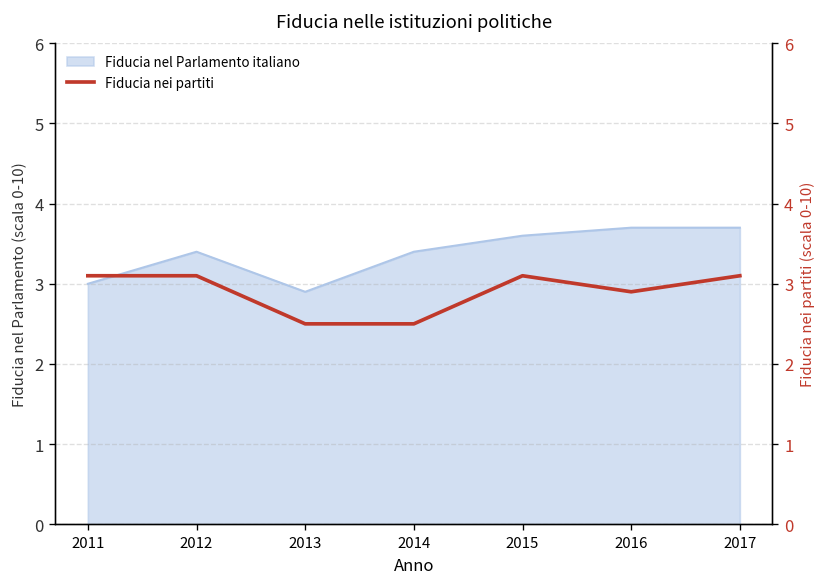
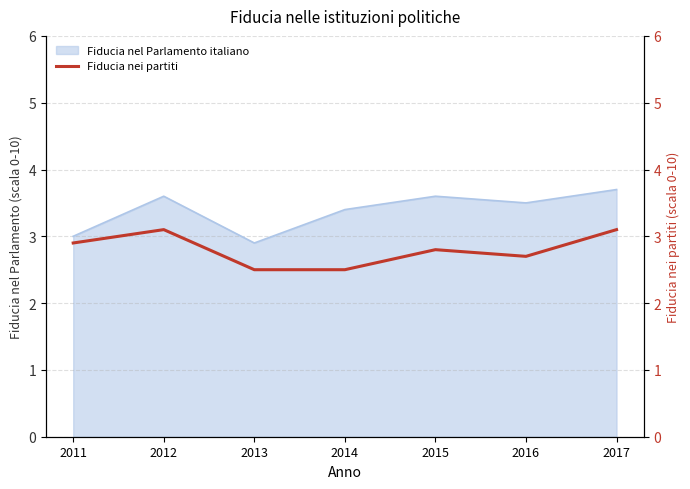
  {
    "Fiducia nel Parlamento italiano": {
      "2011": 3.0,
-     "2012": 3.4,
+     "2012": 3.6,
      "2013": 2.9,
      "2014": 3.4,
      "2015": 3.6,
-     "2016": 3.7,
+     "2016": 3.5,
      "2017": 3.7
    },
    "Fiducia nei partiti": {
-     "2011": 3.1,
+     "2011": 2.9,
      "2012": 3.1,
      "2013": 2.5,
      "2014": 2.5,
-     "2015": 3.1,
-     "2016": 2.9,
+     "2015": 2.8,
+     "2016": 2.7,
      "2017": 3.1
    }
  }
